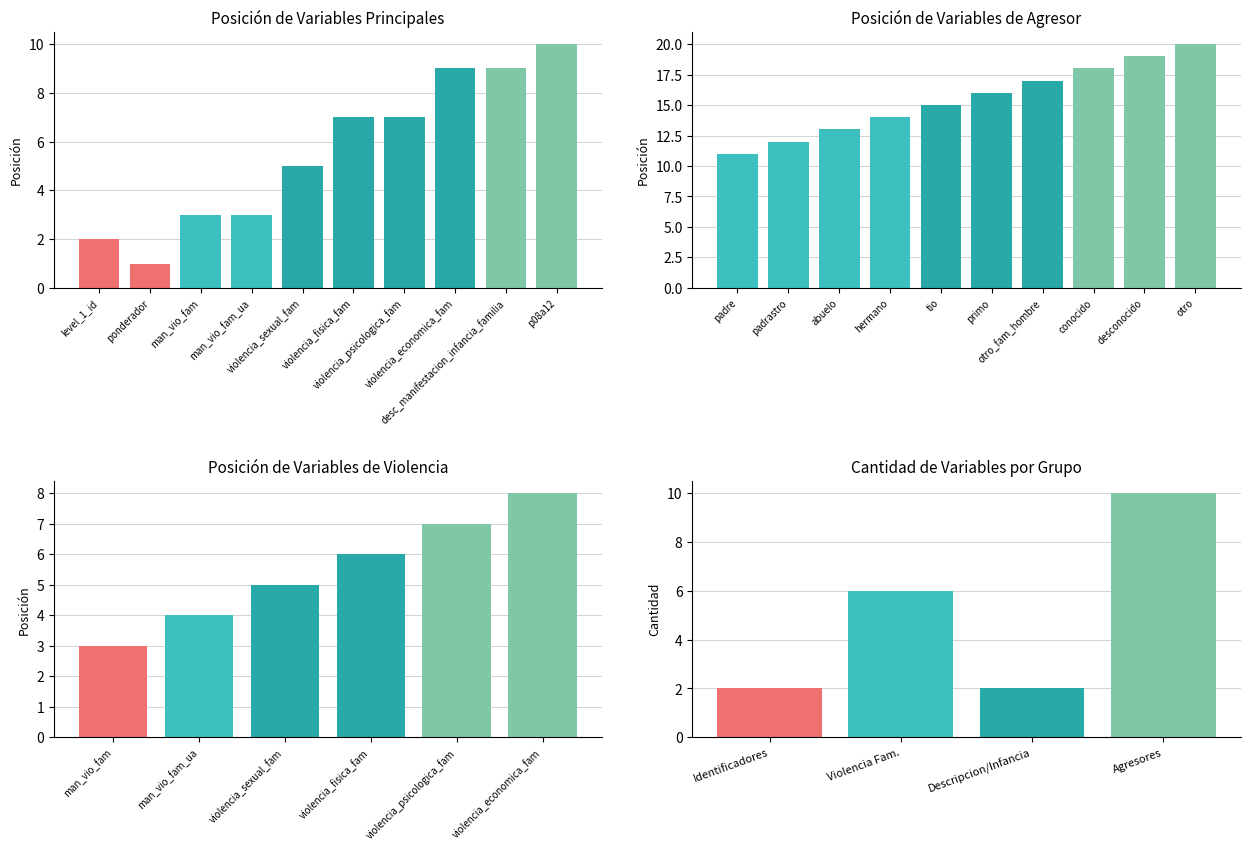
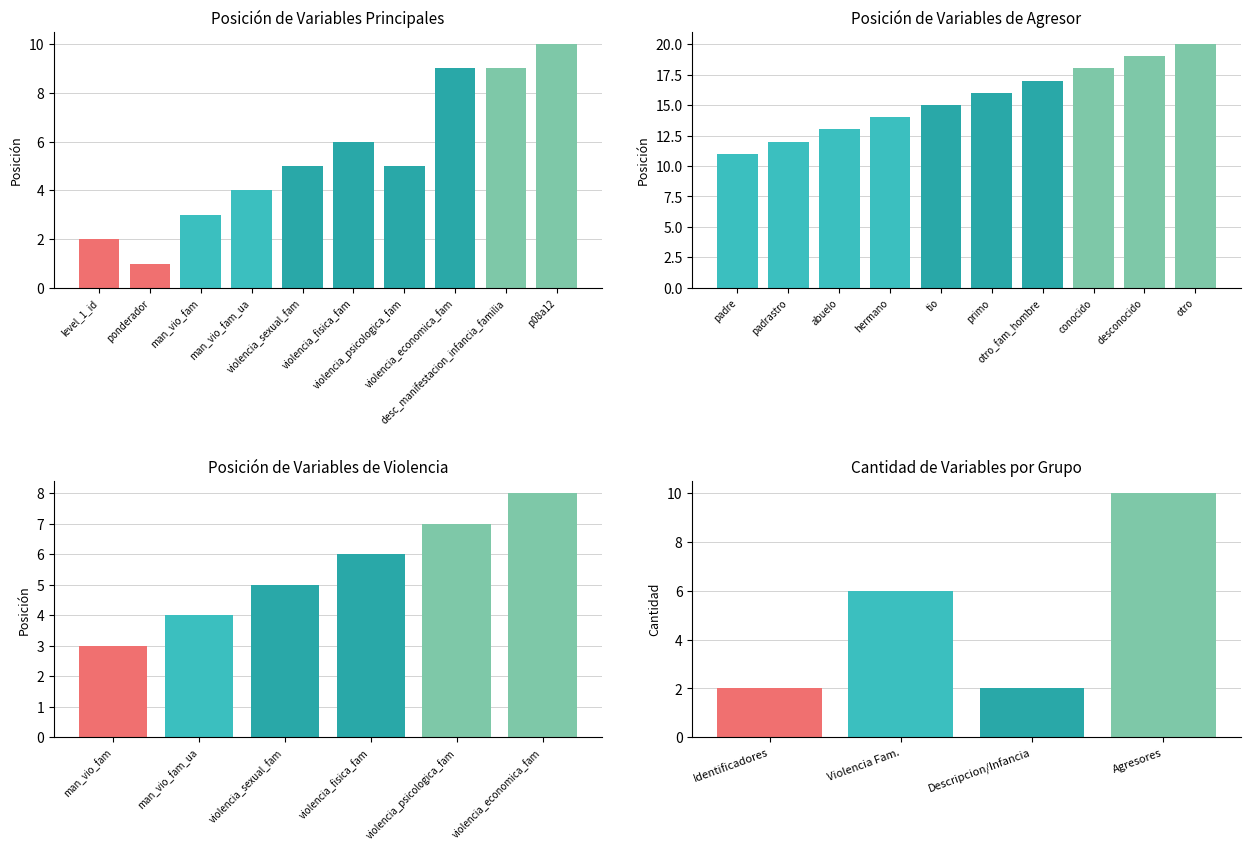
  {
    "Posición de Variables Principales": {
      "level_1_id": 2,
      "ponderador": 1,
      "man_vio_fam": 3,
-     "man_vio_fam_ua": 3,
+     "man_vio_fam_ua": 4,
      "violencia_sexual_fam": 5,
-     "violencia_fisica_fam": 7,
-     "violencia_psicologica_fam": 7,
+     "violencia_fisica_fam": 6,
+     "violencia_psicologica_fam": 5,
      "violencia_economica_fam": 9,
      "desc_manifestacion_infancia_familia": 9,
      "p08a12": 10
    },
    "Posición de Variables de Agresor": {
      "padre": 11.0,
      "padrastro": 12.0,
      "abuelo": 13.0,
      "hermano": 14.0,
      "tio": 15.0,
      "primo": 16.0,
      "otro_fam_hombre": 17.0,
      "conocido": 18.0,
      "desconocido": 19.0,
      "otro": 20.0
    },
    "Posición de Variables de Violencia": {
      "man_vio_fam": 3.0,
      "man_vio_fam_ua": 4.0,
      "violencia_sexual_fam": 5.0,
      "violencia_fisica_fam": 6.0,
      "violencia_psicologica_fam": 7.0,
      "violencia_economica_fam": 8.0
    },
    "Cantidad de Variables por Grupo": {
      "Identificadores": 2.0,
      "Violencia Fam.": 6.0,
      "Descripcion/Infancia": 2.0,
      "Agresores": 10.0
    }
  }
